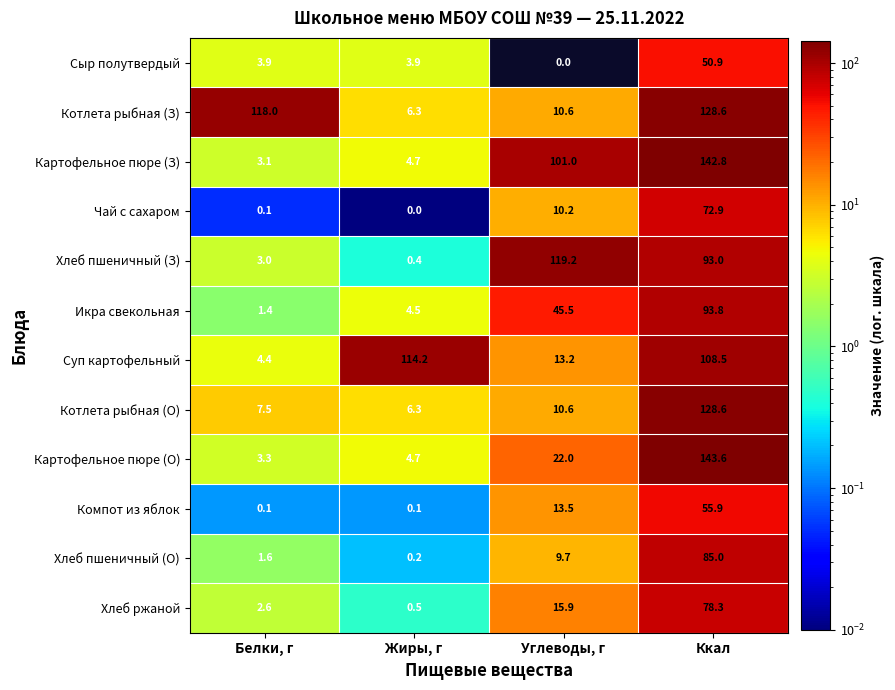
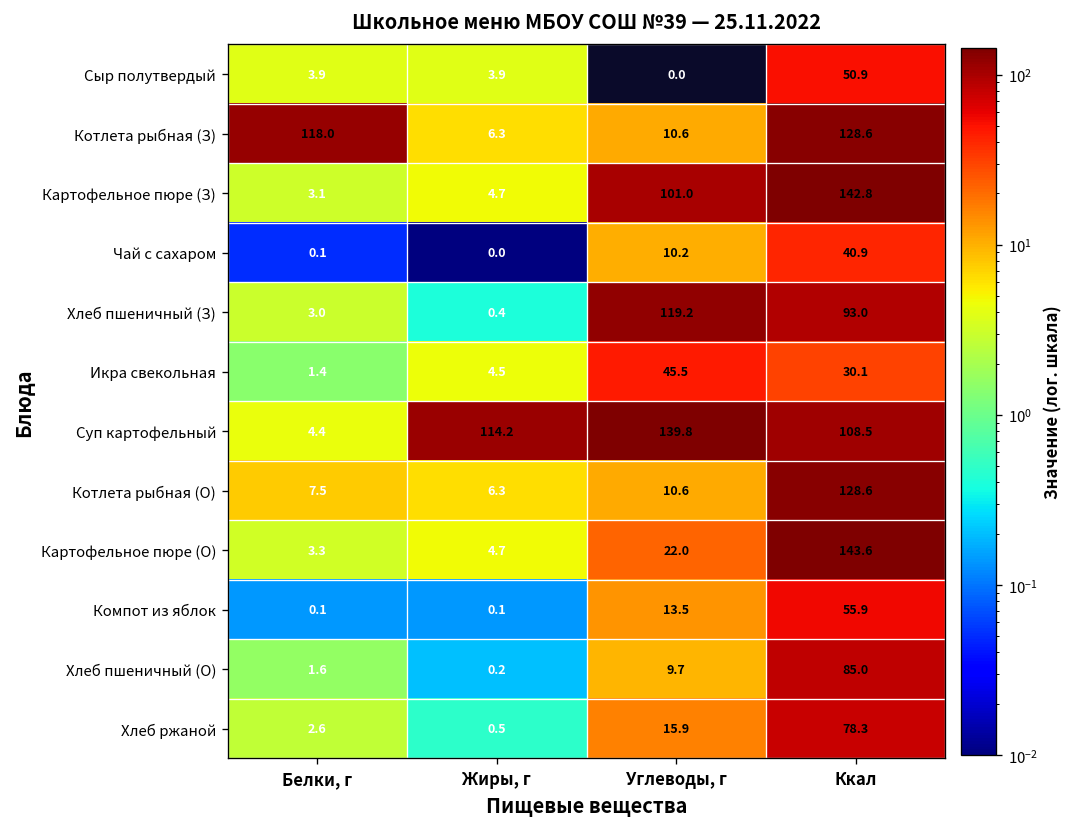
  {
    "Сыр полутвердый": {
      "Белки, г": 3.9,
      "Жиры, г": 3.9,
      "Углеводы, г": 0.0,
      "Ккал": 50.9
    },
    "Котлета рыбная (З)": {
      "Белки, г": 118.0,
      "Жиры, г": 6.3,
      "Углеводы, г": 10.6,
      "Ккал": 128.6
    },
    "Картофельное пюре (З)": {
      "Белки, г": 3.1,
      "Жиры, г": 4.7,
      "Углеводы, г": 101.0,
      "Ккал": 142.8
    },
    "Чай с сахаром": {
      "Белки, г": 0.1,
      "Жиры, г": 0.0,
      "Углеводы, г": 10.2,
-     "Ккал": 72.9
+     "Ккал": 40.9
    },
    "Хлеб пшеничный (З)": {
      "Белки, г": 3.0,
      "Жиры, г": 0.4,
      "Углеводы, г": 119.2,
      "Ккал": 93.0
    },
    "Икра свекольная": {
      "Белки, г": 1.4,
      "Жиры, г": 4.5,
      "Углеводы, г": 45.5,
-     "Ккал": 93.8
+     "Ккал": 30.1
    },
    "Суп картофельный": {
      "Белки, г": 4.4,
      "Жиры, г": 114.2,
-     "Углеводы, г": 13.2,
+     "Углеводы, г": 139.8,
      "Ккал": 108.5
    },
    "Котлета рыбная (О)": {
      "Белки, г": 7.5,
      "Жиры, г": 6.3,
      "Углеводы, г": 10.6,
      "Ккал": 128.6
    },
    "Картофельное пюре (О)": {
      "Белки, г": 3.3,
      "Жиры, г": 4.7,
      "Углеводы, г": 22.0,
      "Ккал": 143.6
    },
    "Компот из яблок": {
      "Белки, г": 0.1,
      "Жиры, г": 0.1,
      "Углеводы, г": 13.5,
      "Ккал": 55.9
    },
    "Хлеб пшеничный (О)": {
      "Белки, г": 1.6,
      "Жиры, г": 0.2,
      "Углеводы, г": 9.7,
      "Ккал": 85.0
    },
    "Хлеб ржаной": {
      "Белки, г": 2.6,
      "Жиры, г": 0.5,
      "Углеводы, г": 15.9,
      "Ккал": 78.3
    }
  }
